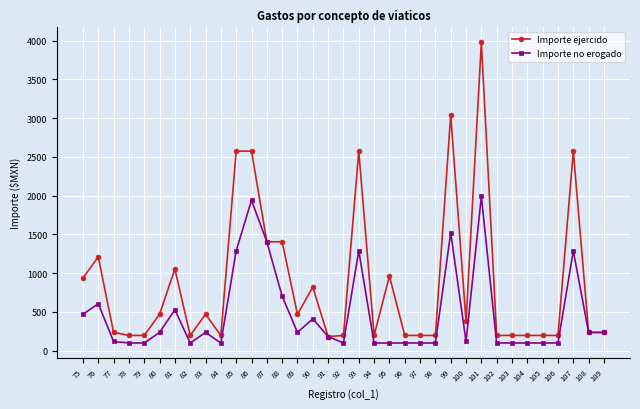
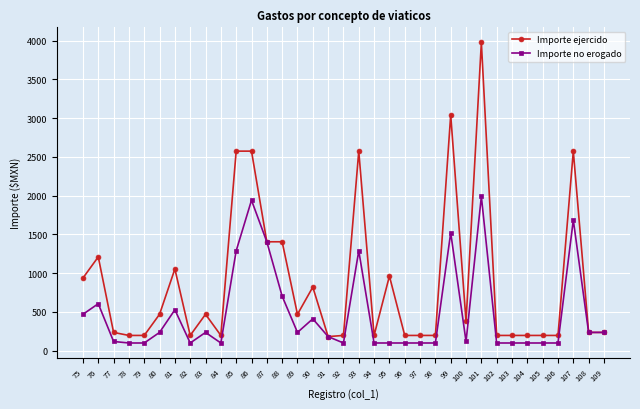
  {
    "Importe ejercido": {
      "75": 900,
      "76": 1200,
      "77": 200,
      "78": 200,
      "79": 200,
      "80": 500,
      "81": 1100,
      "82": 200,
      "83": 500,
      "84": 200,
      "85": 2600,
      "86": 2600,
      "88": 1400,
      "89": 500,
      "90": 800,
      "92": 200,
      "93": 2600,
      "94": 200,
      "95": 1000,
      "96": 200,
      "97": 200,
      "98": 200,
      "99": 3000,
      "100": 400,
      "101": 4000,
      "102": 200,
      "103": 200,
      "104": 200,
      "105": 200,
      "106": 200,
      "107": 2600
    },
    "Importe no erogado": {
      "75": 500,
      "76": 600,
      "77": 100,
      "78": 100,
      "79": 100,
      "80": 200,
      "81": 500,
      "82": 100,
      "83": 200,
      "84": 100,
      "85": 1300,
      "86": 1900,
      "88": 700,
      "89": 200,
      "90": 400,
      "92": 100,
      "93": 1300,
      "94": 100,
      "95": 100,
      "96": 100,
      "97": 100,
      "98": 100,
      "99": 1500,
      "100": 100,
      "101": 2000,
      "102": 100,
      "103": 100,
      "104": 100,
      "105": 100,
      "106": 100,
-     "107": 1300
+     "107": 1700
    }
  }
